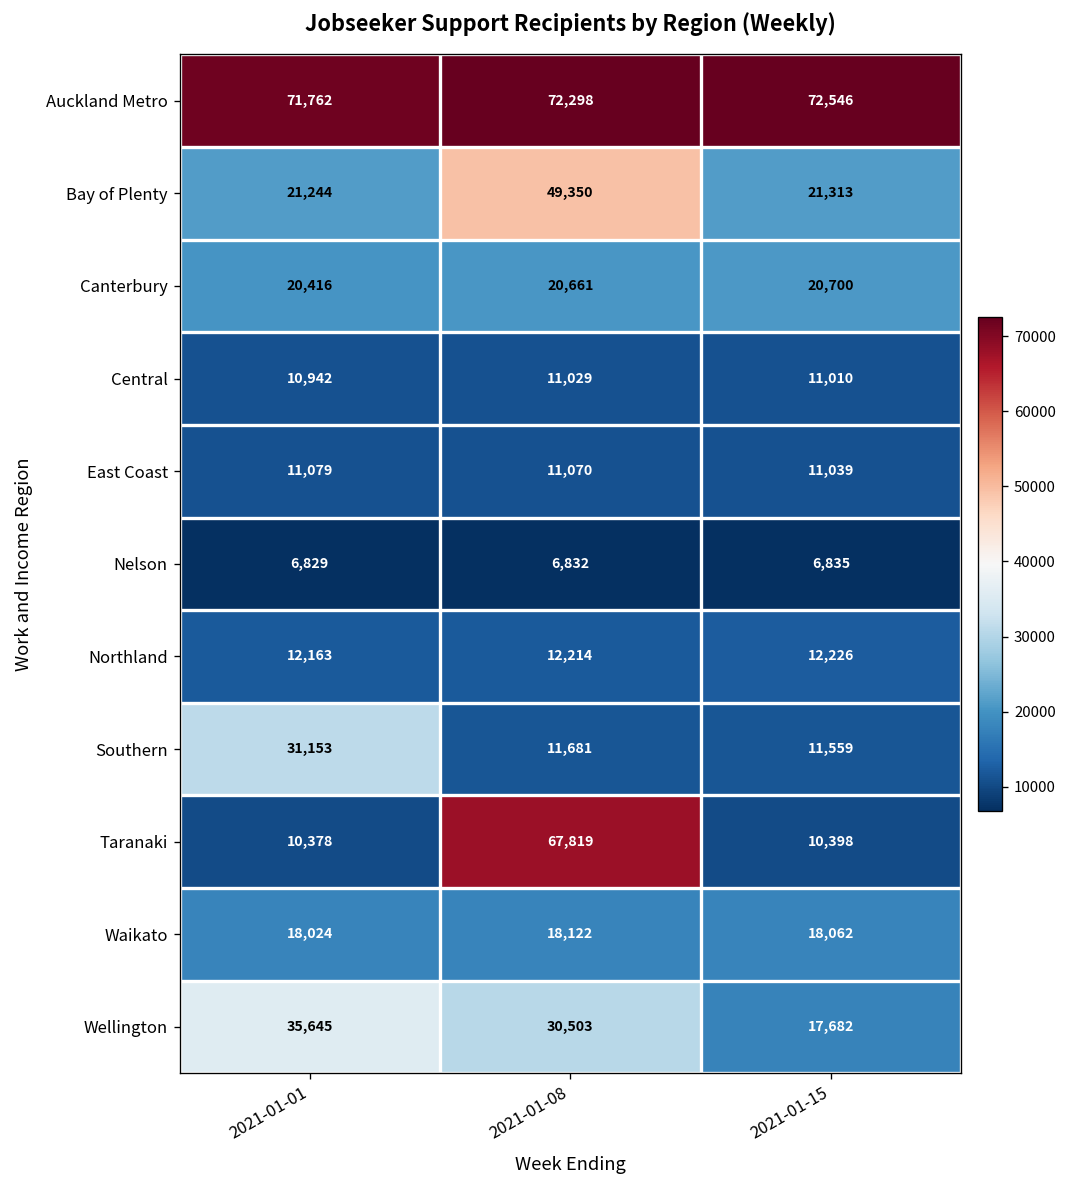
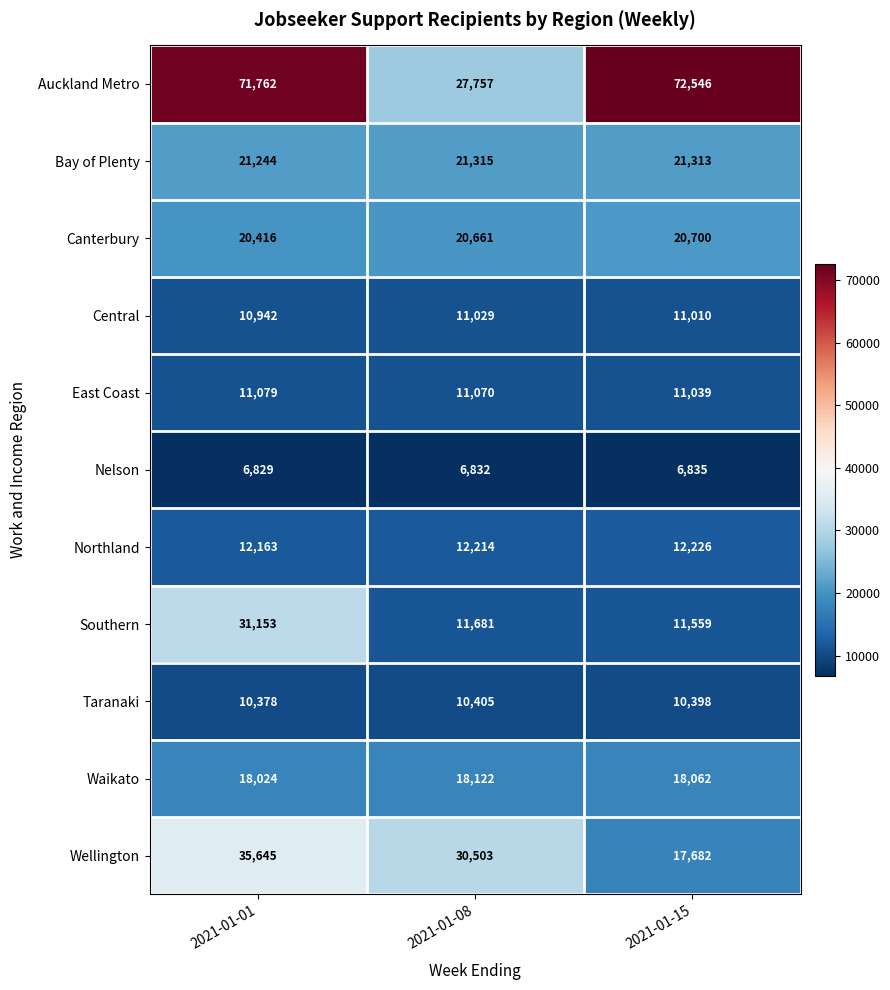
  {
    "Auckland Metro": {
      "2021-01-01": "71,762",
-     "2021-01-08": "72,298",
+     "2021-01-08": "27,757",
      "2021-01-15": "72,546"
    },
    "Bay of Plenty": {
      "2021-01-01": "21,244",
-     "2021-01-08": "49,350",
+     "2021-01-08": "21,315",
      "2021-01-15": "21,313"
    },
    "Canterbury": {
      "2021-01-01": "20,416",
      "2021-01-08": "20,661",
      "2021-01-15": "20,700"
    },
    "Central": {
      "2021-01-01": "10,942",
      "2021-01-08": "11,029",
      "2021-01-15": "11,010"
    },
    "East Coast": {
      "2021-01-01": "11,079",
      "2021-01-08": "11,070",
      "2021-01-15": "11,039"
    },
    "Nelson": {
      "2021-01-01": "6,829",
      "2021-01-08": "6,832",
      "2021-01-15": "6,835"
    },
    "Northland": {
      "2021-01-01": "12,163",
      "2021-01-08": "12,214",
      "2021-01-15": "12,226"
    },
    "Southern": {
      "2021-01-01": "31,153",
      "2021-01-08": "11,681",
      "2021-01-15": "11,559"
    },
    "Taranaki": {
      "2021-01-01": "10,378",
-     "2021-01-08": "67,819",
+     "2021-01-08": "10,405",
      "2021-01-15": "10,398"
    },
    "Waikato": {
      "2021-01-01": "18,024",
      "2021-01-08": "18,122",
      "2021-01-15": "18,062"
    },
    "Wellington": {
      "2021-01-01": "35,645",
      "2021-01-08": "30,503",
      "2021-01-15": "17,682"
    }
  }
